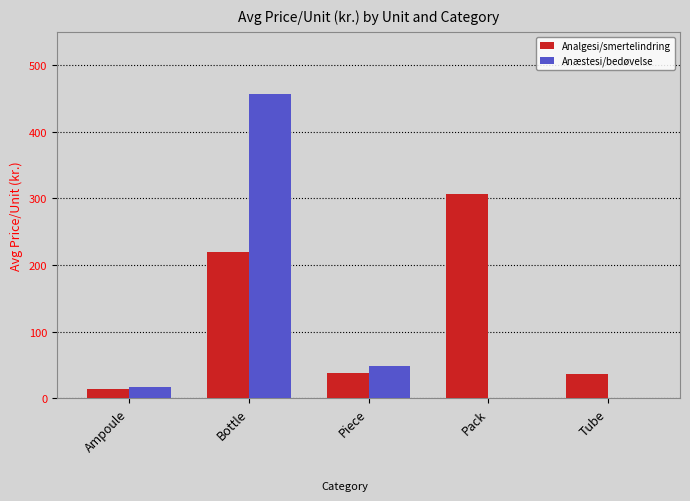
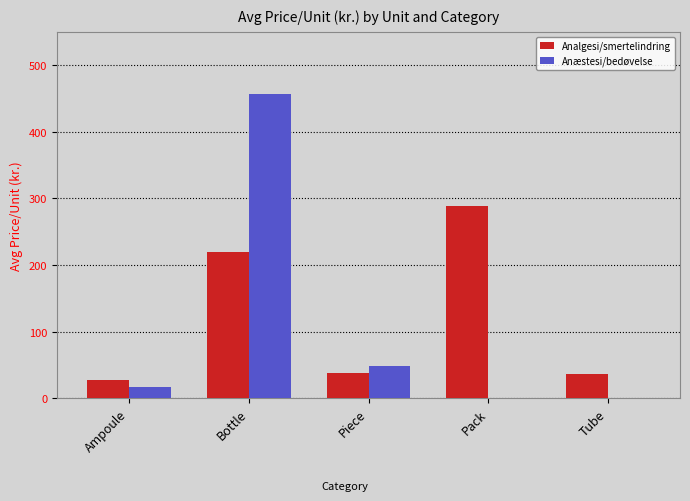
  {
    "Analgesi/smertelindring": {
-     "Ampoule": 10,
+     "Ampoule": 30,
      "Bottle": 220,
      "Piece": 40,
-     "Pack": 310,
+     "Pack": 290,
      "Tube": 40
    },
    "Anæstesi/bedøvelse": {
      "Ampoule": 20,
      "Bottle": 460,
      "Piece": 50,
      "Pack": 0,
      "Tube": 0
    }
  }
